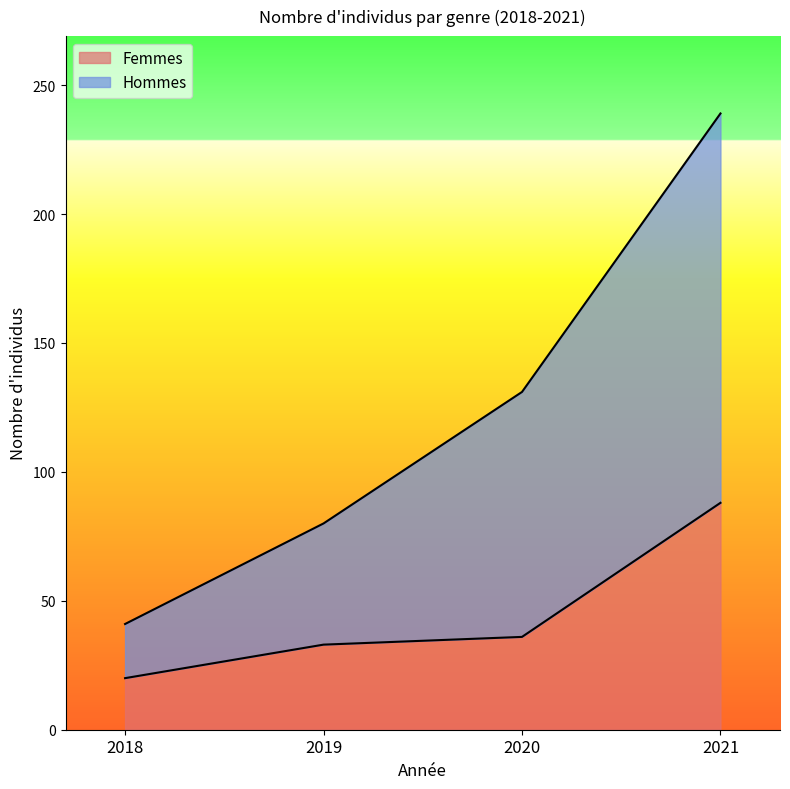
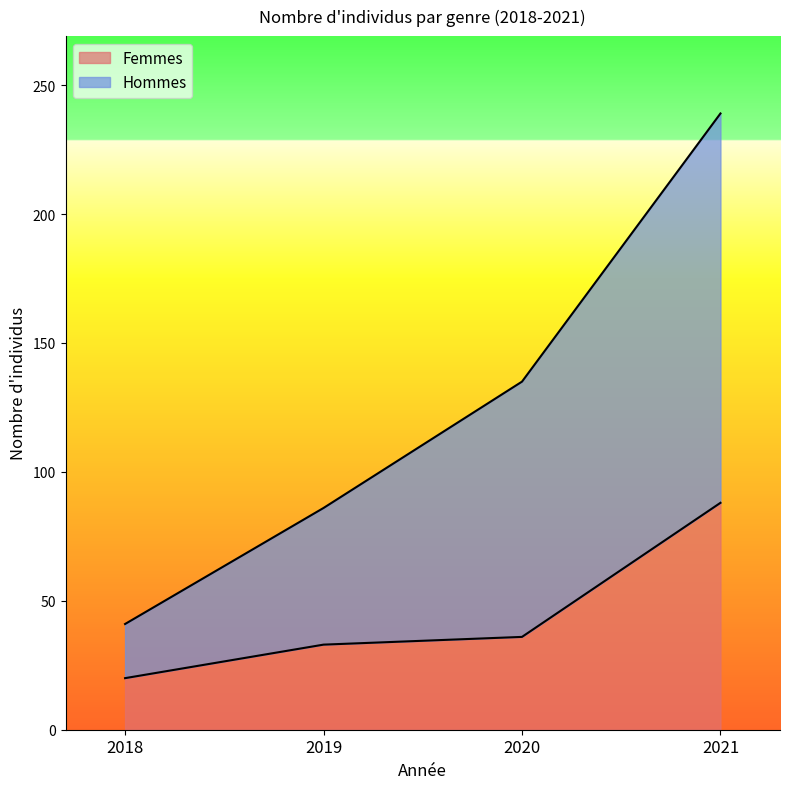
  {
    "Femmes": {
      "2018": 20,
      "2019": 33,
      "2020": 36,
      "2021": 88
    },
    "Hommes": {
      "2018": 21,
-     "2019": 47,
-     "2020": 95,
+     "2019": 53,
+     "2020": 99,
      "2021": 151
    }
  }
